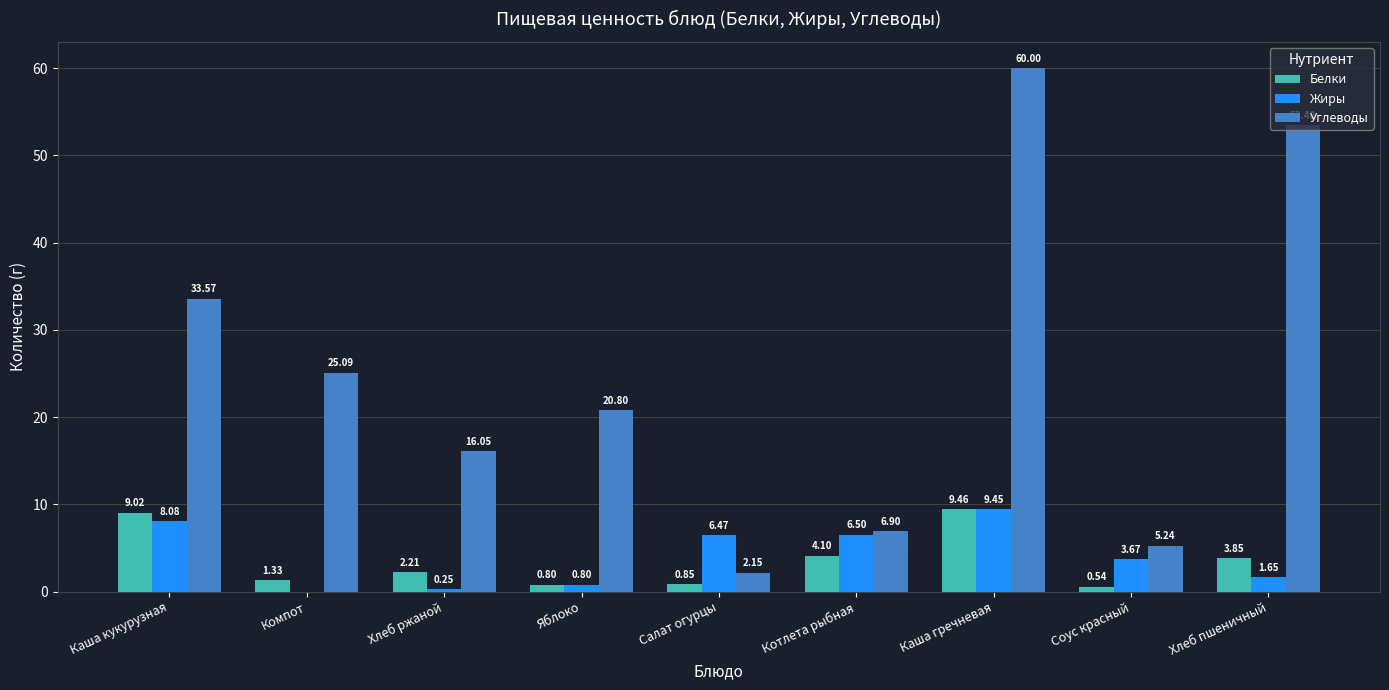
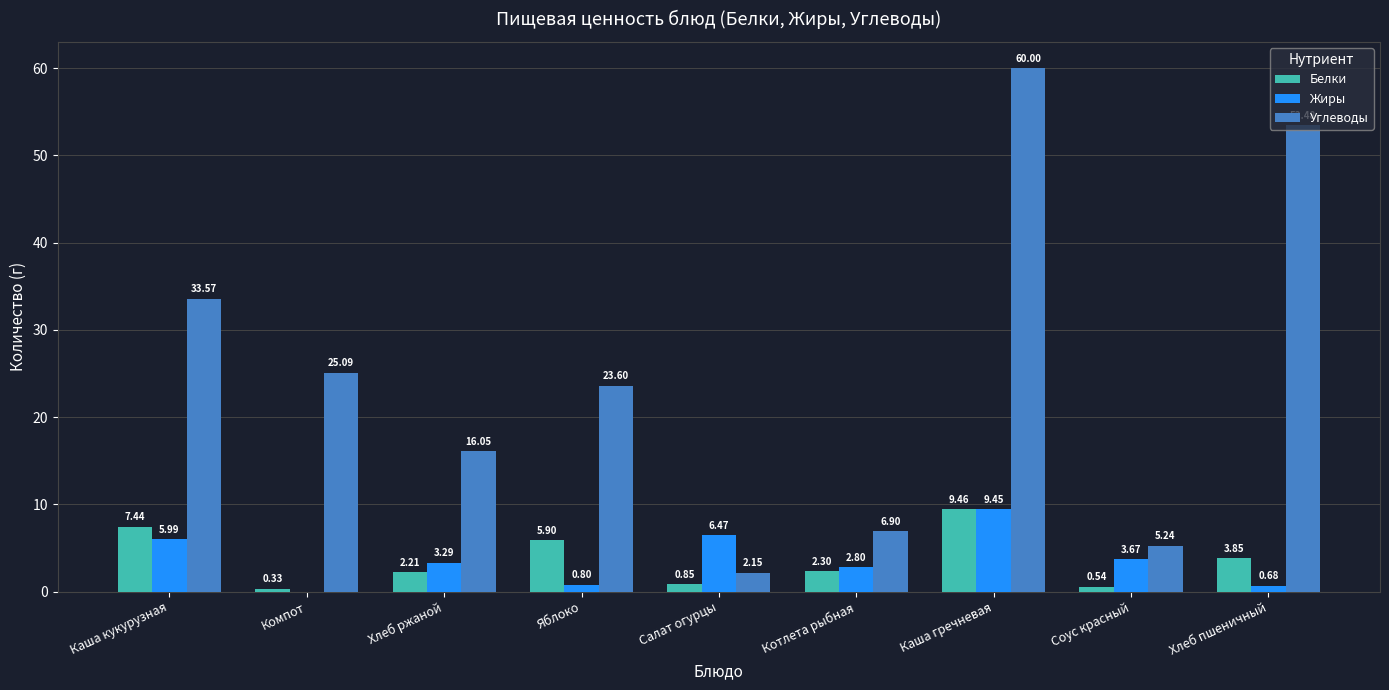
  {
    "Белки": {
-     "Каша кукурузная": 9.02,
-     "Компот": 1.33,
+     "Каша кукурузная": 7.44,
+     "Компот": 0.33,
      "Хлеб ржаной": 2.21,
-     "Яблоко": 0.80,
+     "Яблоко": 5.90,
      "Салат огурцы": 0.85,
-     "Котлета рыбная": 4.10,
+     "Котлета рыбная": 2.30,
      "Каша гречневая": 9.46,
      "Соус красный": 0.54,
      "Хлеб пшеничный": 3.85
    },
    "Жиры": {
-     "Каша кукурузная": 8.08,
-     "Хлеб ржаной": 0.25,
+     "Каша кукурузная": 5.99,
+     "Хлеб ржаной": 3.29,
      "Яблоко": 0.80,
      "Салат огурцы": 6.47,
-     "Котлета рыбная": 6.50,
+     "Котлета рыбная": 2.80,
      "Каша гречневая": 9.45,
      "Соус красный": 3.67,
-     "Хлеб пшеничный": 1.65
+     "Хлеб пшеничный": 0.68
    },
    "Углеводы": {
      "Каша кукурузная": 33.57,
      "Компот": 25.09,
      "Хлеб ржаной": 16.05,
-     "Яблоко": 20.80,
+     "Яблоко": 23.60,
      "Салат огурцы": 2.15,
      "Котлета рыбная": 6.90,
      "Каша гречневая": 60.00,
      "Соус красный": 5.24
    }
  }
